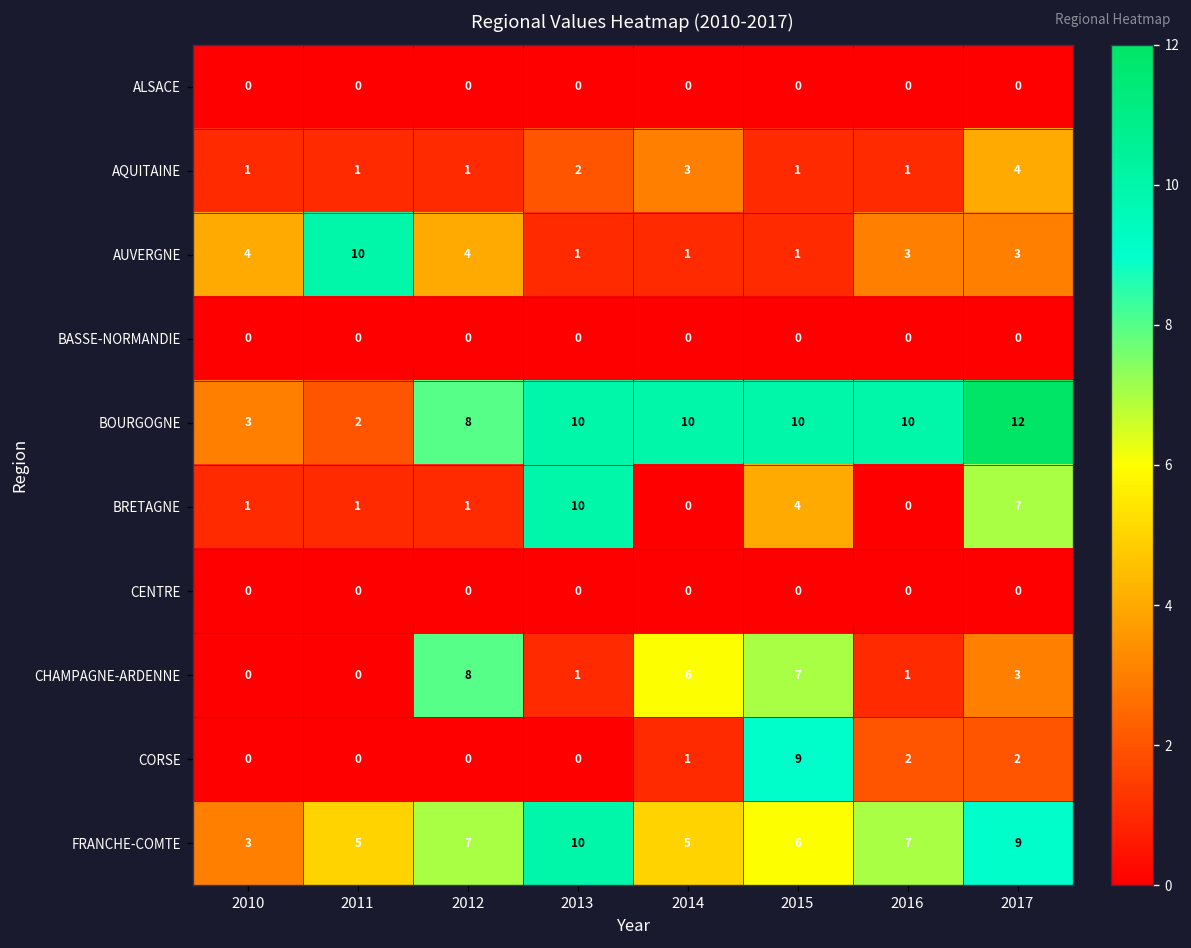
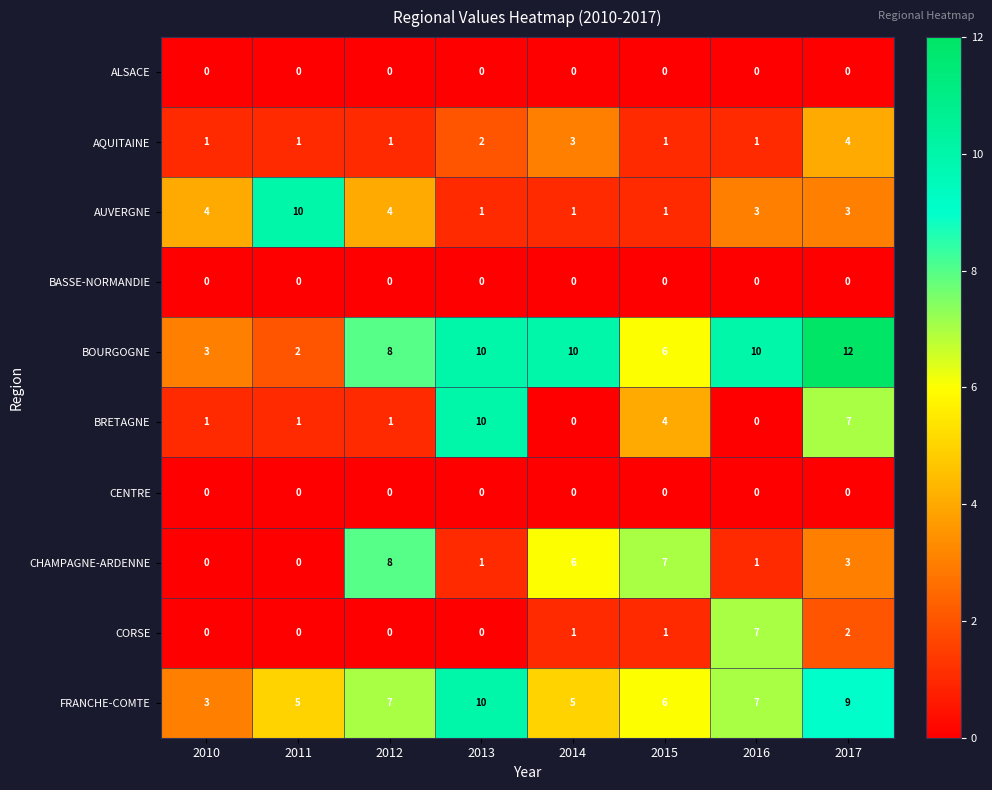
  {
    "ALSACE": {
      "2010": 0,
      "2011": 0,
      "2012": 0,
      "2013": 0,
      "2014": 0,
      "2015": 0,
      "2016": 0,
      "2017": 0
    },
    "AQUITAINE": {
      "2010": 1,
      "2011": 1,
      "2012": 1,
      "2013": 2,
      "2014": 3,
      "2015": 1,
      "2016": 1,
      "2017": 4
    },
    "AUVERGNE": {
      "2010": 4,
      "2011": 10,
      "2012": 4,
      "2013": 1,
      "2014": 1,
      "2015": 1,
      "2016": 3,
      "2017": 3
    },
    "BASSE-NORMANDIE": {
      "2010": 0,
      "2011": 0,
      "2012": 0,
      "2013": 0,
      "2014": 0,
      "2015": 0,
      "2016": 0,
      "2017": 0
    },
    "BOURGOGNE": {
      "2010": 3,
      "2011": 2,
      "2012": 8,
      "2013": 10,
      "2014": 10,
-     "2015": 10,
+     "2015": 6,
      "2016": 10,
      "2017": 12
    },
    "BRETAGNE": {
      "2010": 1,
      "2011": 1,
      "2012": 1,
      "2013": 10,
      "2014": 0,
      "2015": 4,
      "2016": 0,
      "2017": 7
    },
    "CENTRE": {
      "2010": 0,
      "2011": 0,
      "2012": 0,
      "2013": 0,
      "2014": 0,
      "2015": 0,
      "2016": 0,
      "2017": 0
    },
    "CHAMPAGNE-ARDENNE": {
      "2010": 0,
      "2011": 0,
      "2012": 8,
      "2013": 1,
      "2014": 6,
      "2015": 7,
      "2016": 1,
      "2017": 3
    },
    "CORSE": {
      "2010": 0,
      "2011": 0,
      "2012": 0,
      "2013": 0,
      "2014": 1,
-     "2015": 9,
-     "2016": 2,
+     "2015": 1,
+     "2016": 7,
      "2017": 2
    },
    "FRANCHE-COMTE": {
      "2010": 3,
      "2011": 5,
      "2012": 7,
      "2013": 10,
      "2014": 5,
      "2015": 6,
      "2016": 7,
      "2017": 9
    }
  }
